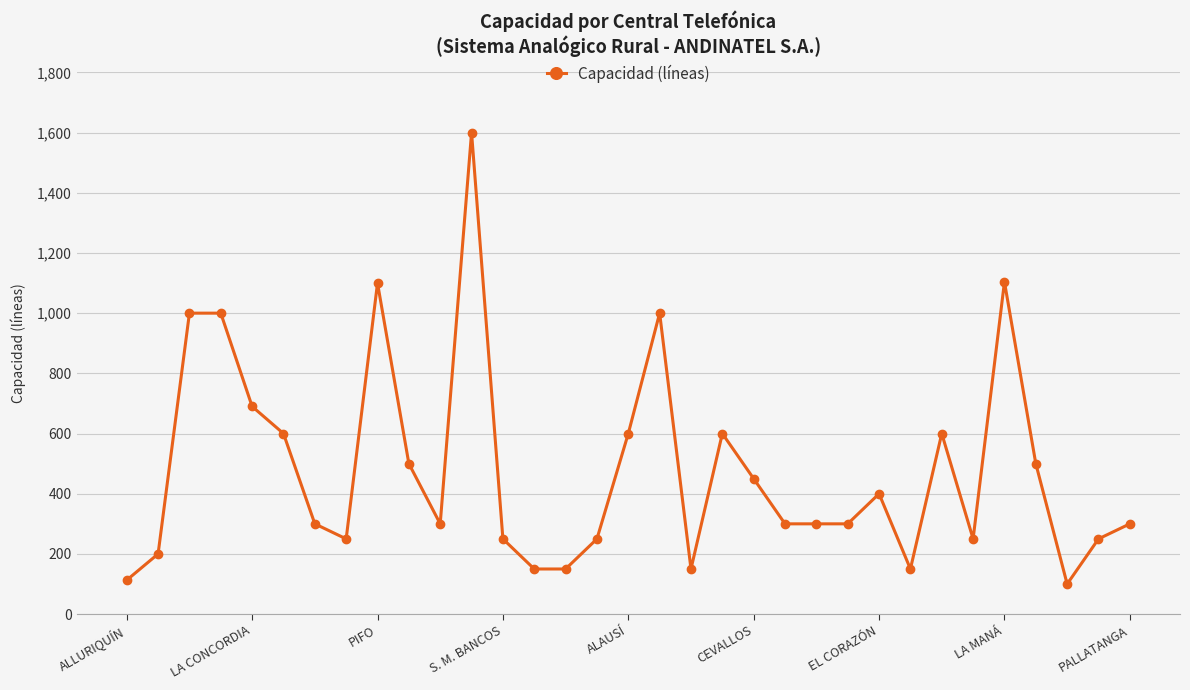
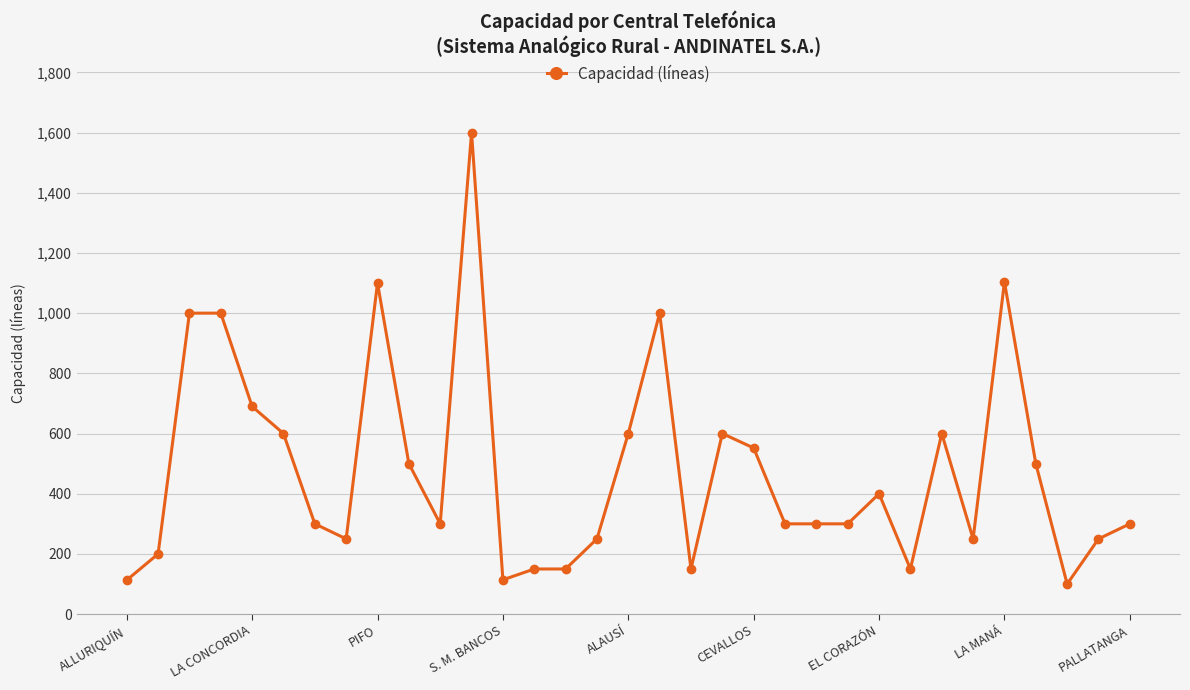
  {
    "ALLURIQUÍN": "110",
    "LA CONCORDIA": "690",
    "PIFO": "1,100",
-   "S. M. BANCOS": "250",
+   "S. M. BANCOS": "110",
    "ALAUSÍ": "600",
-   "CEVALLOS": "450",
+   "CEVALLOS": "550",
    "EL CORAZÓN": "400",
    "LA MANÁ": "1,100",
    "PALLATANGA": "300"
  }
